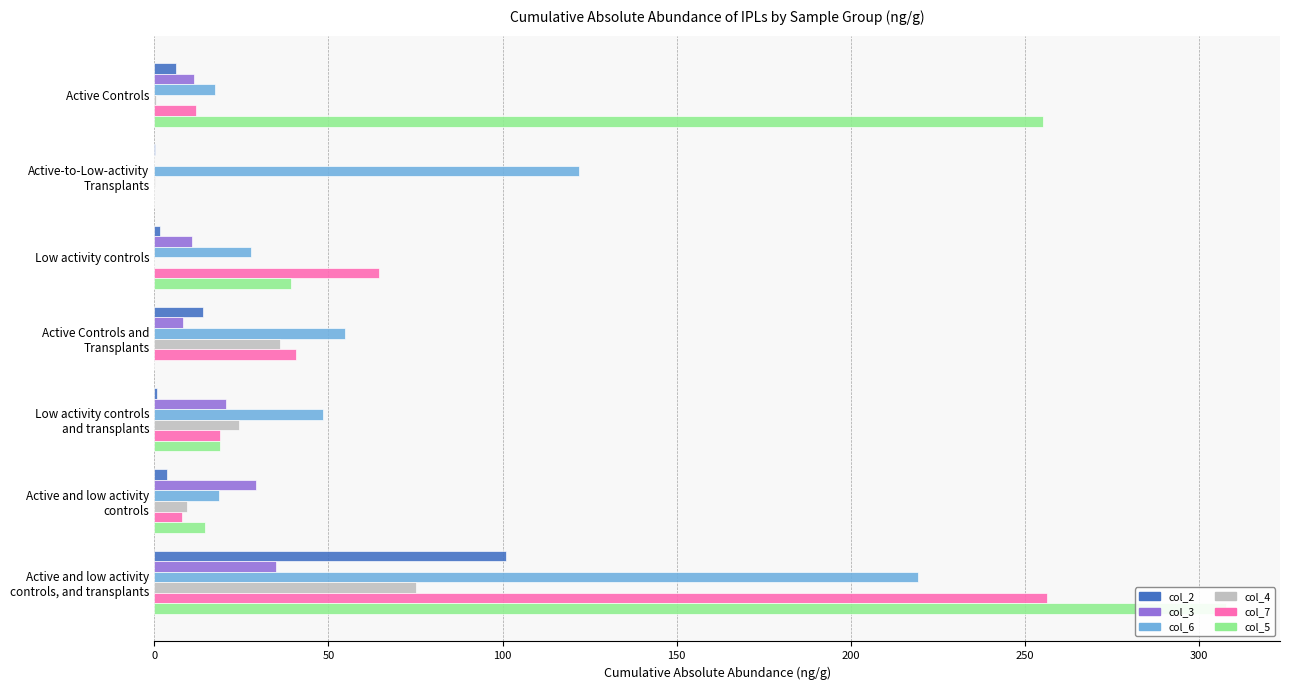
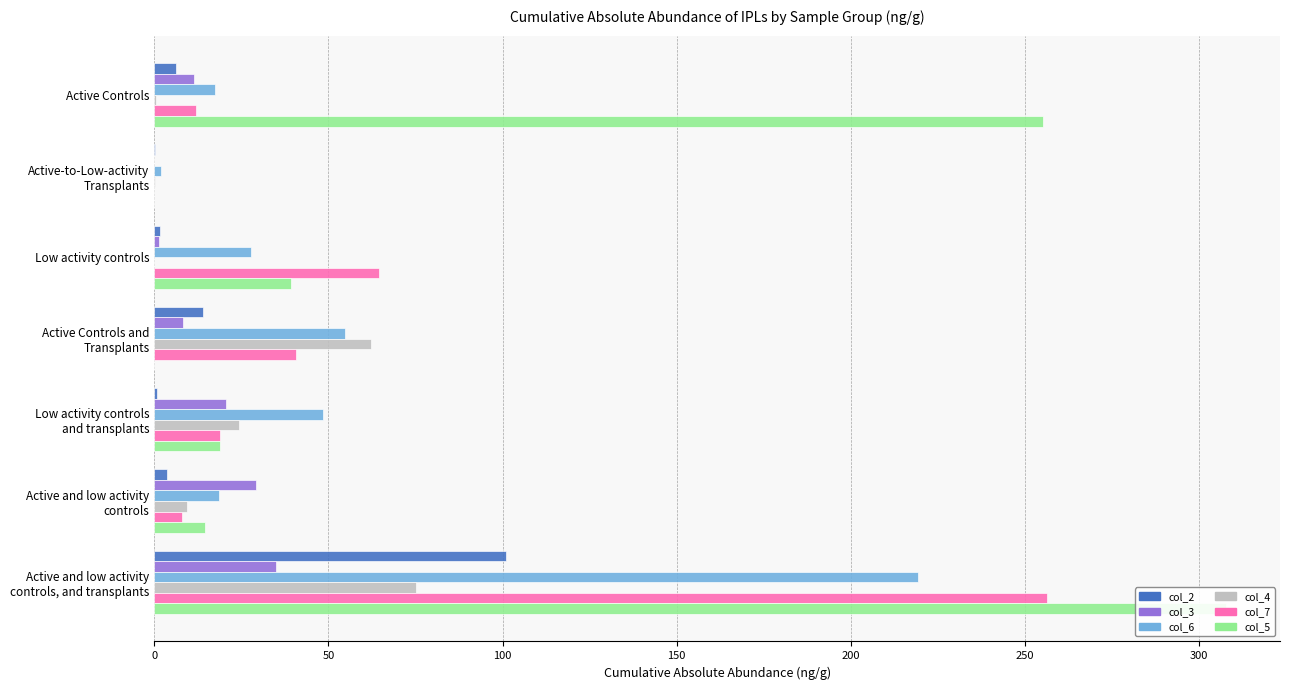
  {
    "col_2": {
      "Active Controls": 6,
      "Low activity controls": 2,
      "Active Controls and Transplants": 14,
      "Active and low activity controls": 4,
      "Active and low activity controls, and transplants": 101
    },
    "col_3": {
      "Active Controls": 11,
      "Active-to-Low-activity Transplants": 0,
-     "Low activity controls": 11,
+     "Low activity controls": 1,
      "Active Controls and Transplants": 8,
      "Low activity controls and transplants": 21,
      "Active and low activity controls": 29,
      "Active and low activity controls, and transplants": 35
    },
    "col_6": {
      "Active Controls": 17,
-     "Active-to-Low-activity Transplants": 122,
+     "Active-to-Low-activity Transplants": 2,
      "Low activity controls": 28,
      "Active Controls and Transplants": 55,
      "Low activity controls and transplants": 48,
      "Active and low activity controls": 19,
      "Active and low activity controls, and transplants": 219
    },
    "col_4": {
      "Low activity controls": 0,
-     "Active Controls and Transplants": 36,
+     "Active Controls and Transplants": 62,
      "Low activity controls and transplants": 24,
      "Active and low activity controls": 9,
      "Active and low activity controls, and transplants": 75
    },
    "col_7": {
      "Active Controls": 12,
      "Active-to-Low-activity Transplants": 0,
      "Low activity controls": 65,
      "Active Controls and Transplants": 41,
      "Low activity controls and transplants": 19,
      "Active and low activity controls": 8,
      "Active and low activity controls, and transplants": 256
    },
    "col_5": {
      "Active Controls": 255,
      "Active-to-Low-activity Transplants": 0,
      "Low activity controls": 39,
      "Active Controls and Transplants": 0,
      "Low activity controls and transplants": 19,
      "Active and low activity controls": 14
    }
  }
